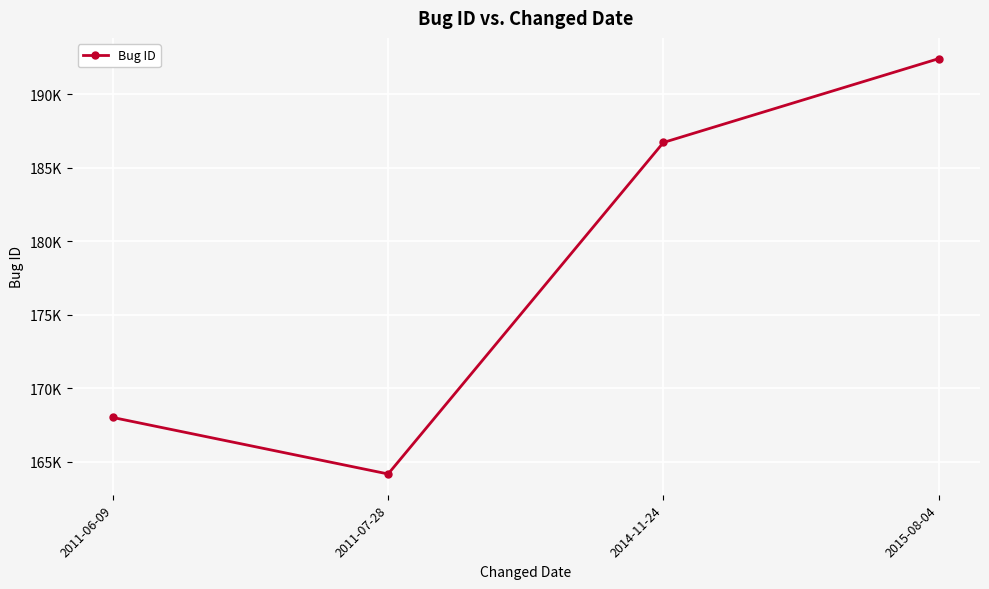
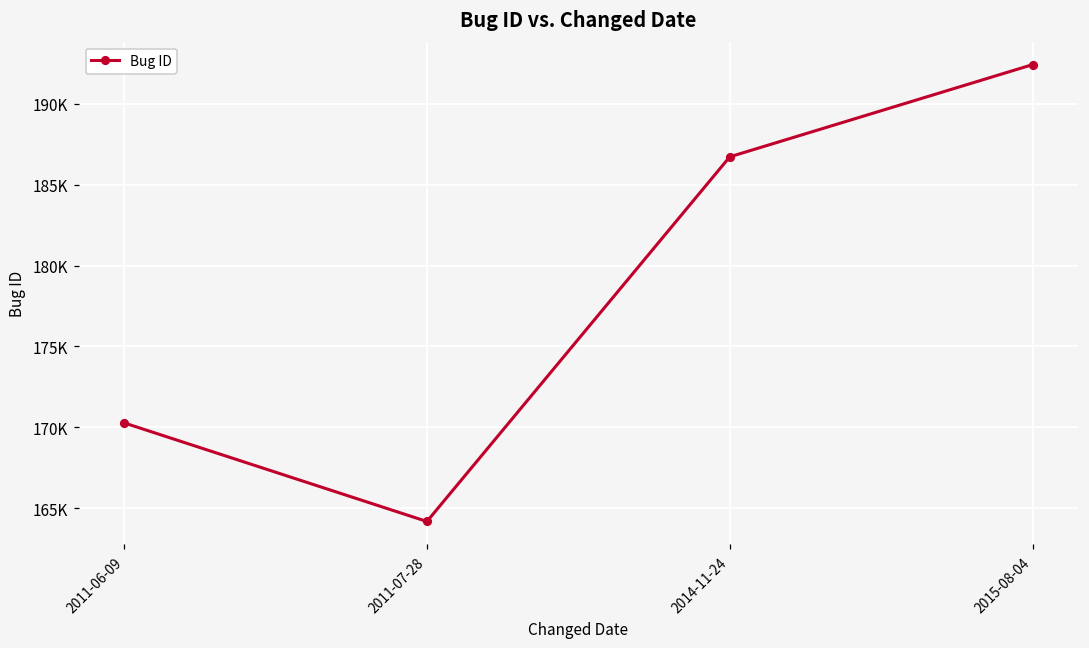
  {
-   "2011-06-09": 168000,
+   "2011-06-09": 170300,
    "2011-07-28": 164200,
    "2014-11-24": 186700,
    "2015-08-04": 192400
  }
